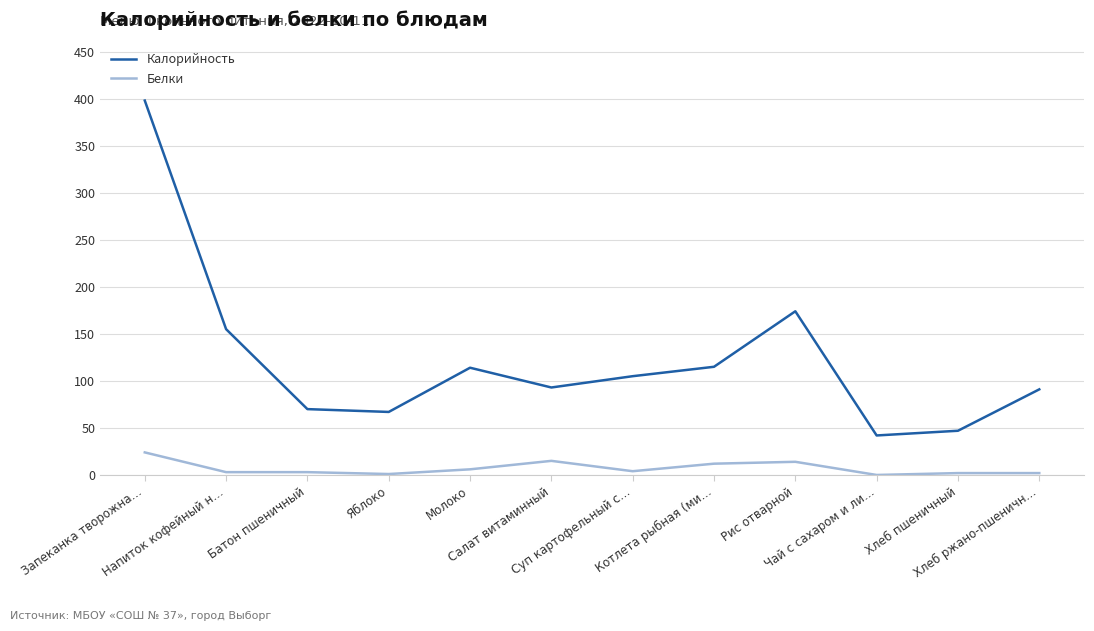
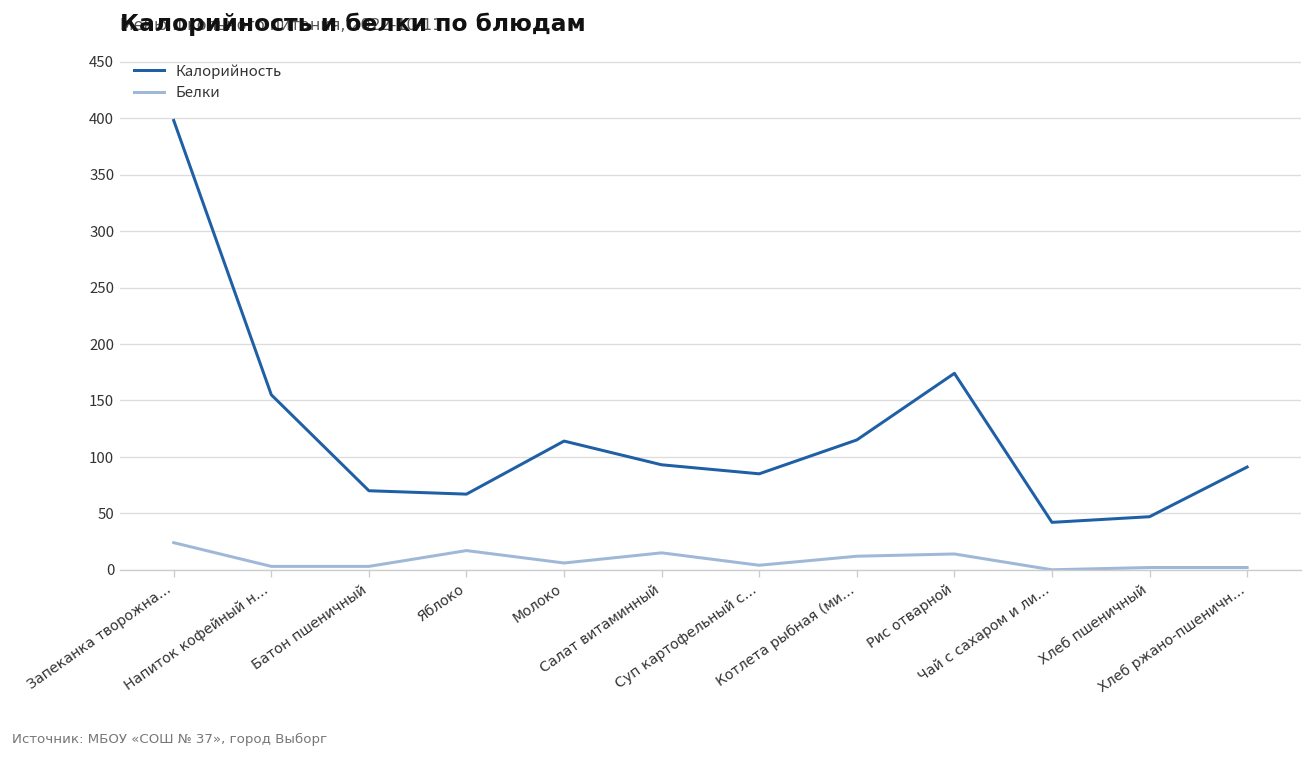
  {
    "Калорийность": {
      "Запеканка творожна…": 400,
      "Напиток кофейный н…": 160,
      "Батон пшеничный": 70,
      "Яблоко": 70,
      "Молоко": 110,
      "Салат витаминный": 90,
-     "Суп картофельный с…": 110,
+     "Суп картофельный с…": 90,
      "Котлета рыбная (ми…": 120,
      "Рис отварной": 170,
      "Чай с сахаром и ли…": 40,
      "Хлеб пшеничный": 50,
      "Хлеб ржано-пшеничн…": 90
    },
    "Белки": {
      "Запеканка творожна…": 20,
      "Напиток кофейный н…": 0,
      "Батон пшеничный": 0,
-     "Яблоко": 0,
+     "Яблоко": 20,
      "Молоко": 10,
      "Салат витаминный": 20,
      "Суп картофельный с…": 0,
      "Котлета рыбная (ми…": 10,
      "Рис отварной": 10,
      "Чай с сахаром и ли…": 0,
      "Хлеб пшеничный": 0,
      "Хлеб ржано-пшеничн…": 0
    }
  }
